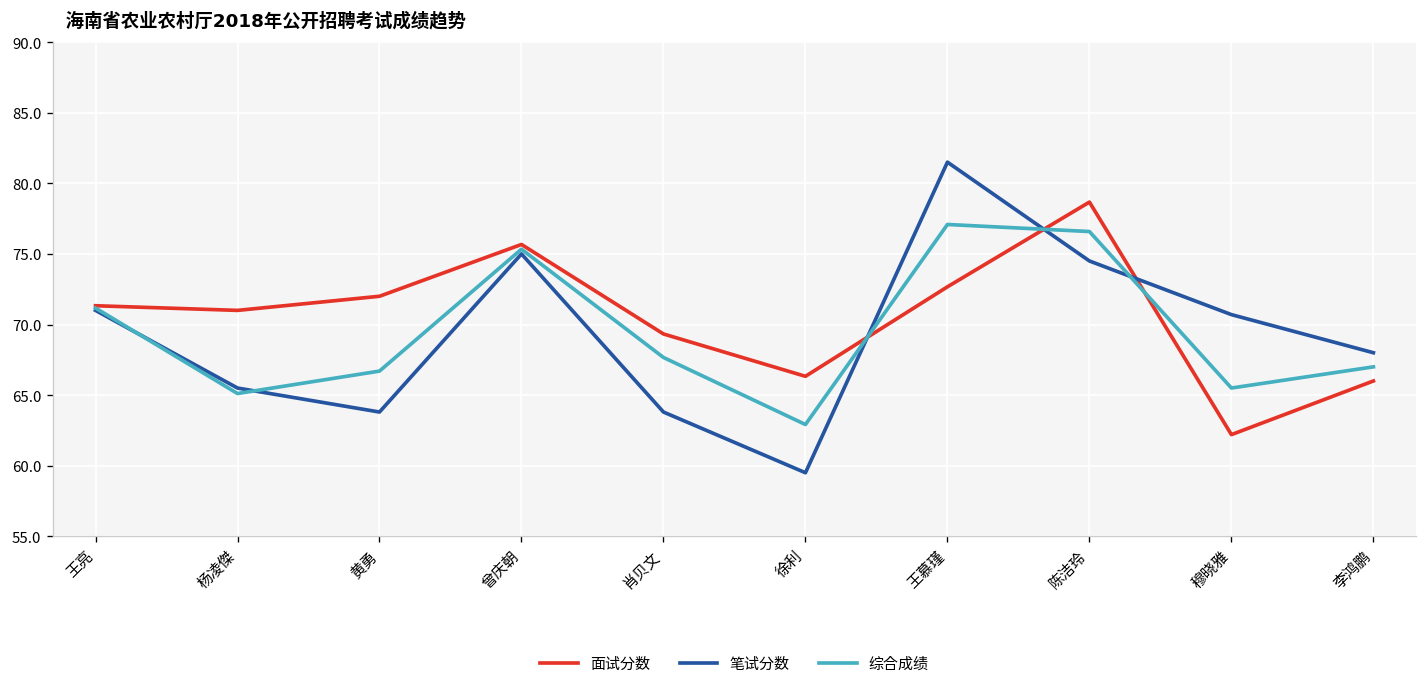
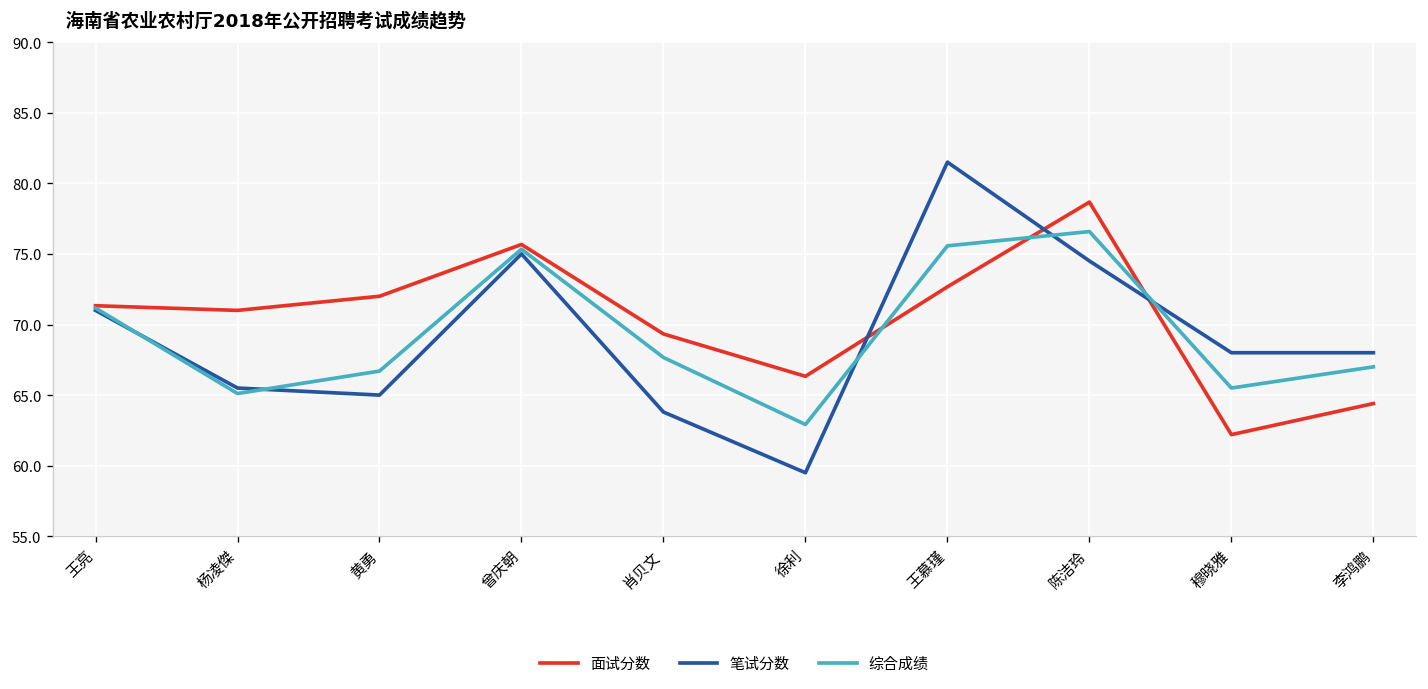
  {
    "面试分数": {
      "杨凌傑": 71.0,
      "黄勇": 72.0,
      "曾庆朝": 75.7,
      "肖贝文": 69.3,
      "徐利": 66.3,
      "王慕瑾": 72.7,
      "陈洁玲": 78.7,
      "穆晓雅": 62.2,
-     "李鸿鹏": 66.0
+     "李鸿鹏": 64.4
    },
    "笔试分数": {
      "杨凌傑": 65.5,
-     "黄勇": 63.8,
+     "黄勇": 65.0,
      "曾庆朝": 75.0,
      "肖贝文": 63.8,
      "徐利": 59.5,
      "王慕瑾": 81.5,
      "陈洁玲": 74.5,
-     "穆晓雅": 70.7,
+     "穆晓雅": 68.0,
      "李鸿鹏": 68.0
    },
    "综合成绩": {
      "杨凌傑": 65.1,
      "黄勇": 66.7,
      "曾庆朝": 75.3,
      "肖贝文": 67.7,
      "徐利": 62.9,
-     "王慕瑾": 77.1,
+     "王慕瑾": 75.6,
      "陈洁玲": 76.6,
      "穆晓雅": 65.5,
      "李鸿鹏": 67.0
    }
  }
